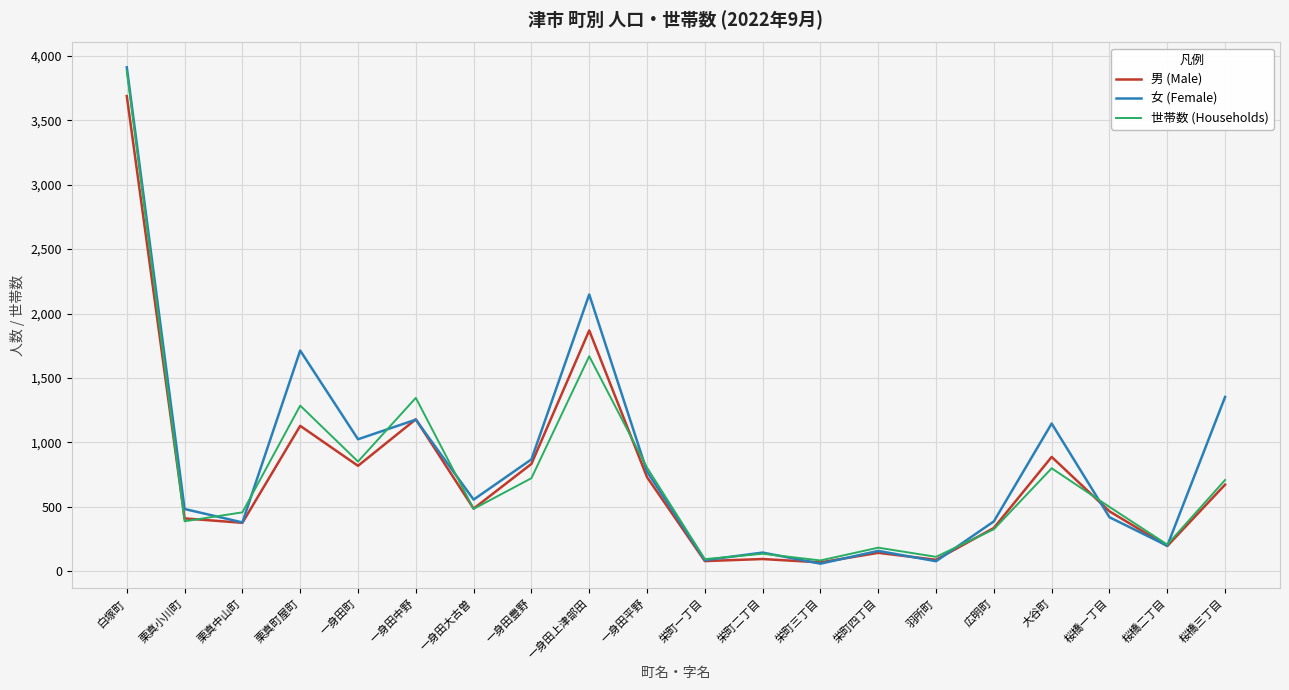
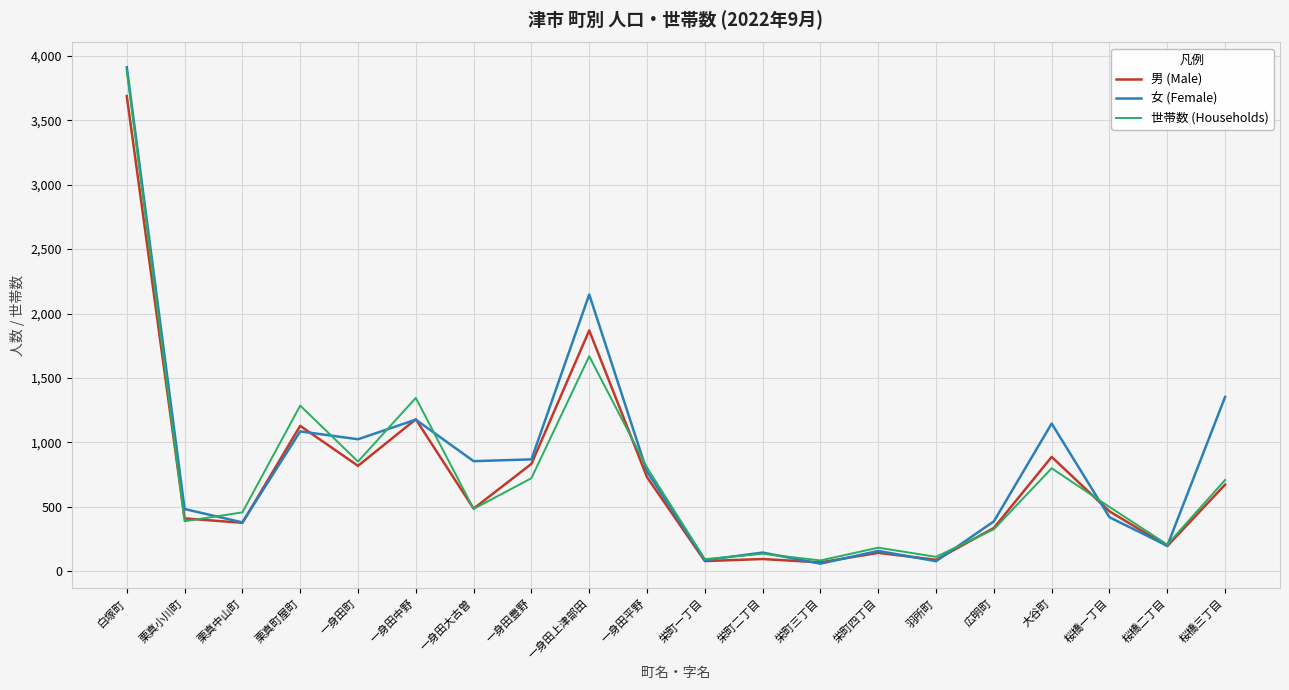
  {
    "男 (Male)": {
      "白塚町": "3,690",
      "栗真小川町": "410",
      "栗真町屋町": "1,130",
      "一身田町": "820",
      "一身田豊野": "830",
      "一身田上津部田": "1,870",
      "一身田平野": "730",
      "栄町二丁目": "100",
      "大谷町": "890",
      "桜橋一丁目": "470",
      "桜橋三丁目": "670"
    },
    "女 (Female)": {
      "白塚町": "3,910",
      "栗真小川町": "480",
-     "栗真町屋町": "1,710",
+     "栗真町屋町": "1,090",
      "一身田町": "1,030",
-     "一身田大古曽": "560",
+     "一身田大古曽": "860",
      "一身田豊野": "870",
      "一身田上津部田": "2,150",
      "一身田平野": "770",
      "広明町": "390",
      "大谷町": "1,150",
      "桜橋一丁目": "420",
      "桜橋三丁目": "1,350"
    },
    "世帯数 (Households)": {
      "白塚町": "3,880",
      "栗真小川町": "390",
      "栗真中山町": "460",
      "栗真町屋町": "1,290",
      "一身田町": "850",
      "一身田中野": "1,350",
      "一身田豊野": "720",
      "一身田上津部田": "1,670",
      "一身田平野": "810",
      "栄町四丁目": "180",
      "羽所町": "110",
      "大谷町": "800",
      "桜橋一丁目": "500",
      "桜橋三丁目": "710"
    }
  }
